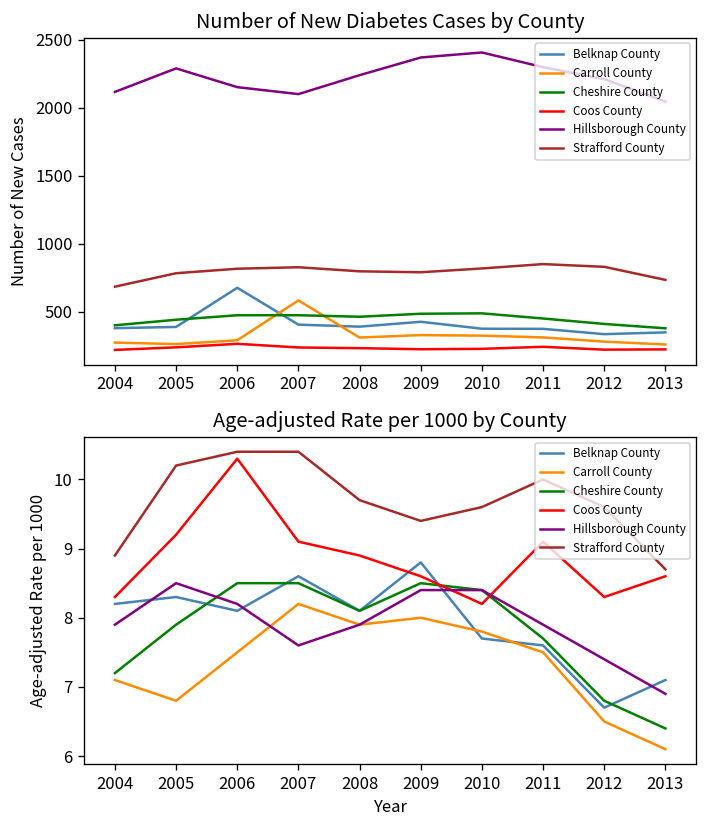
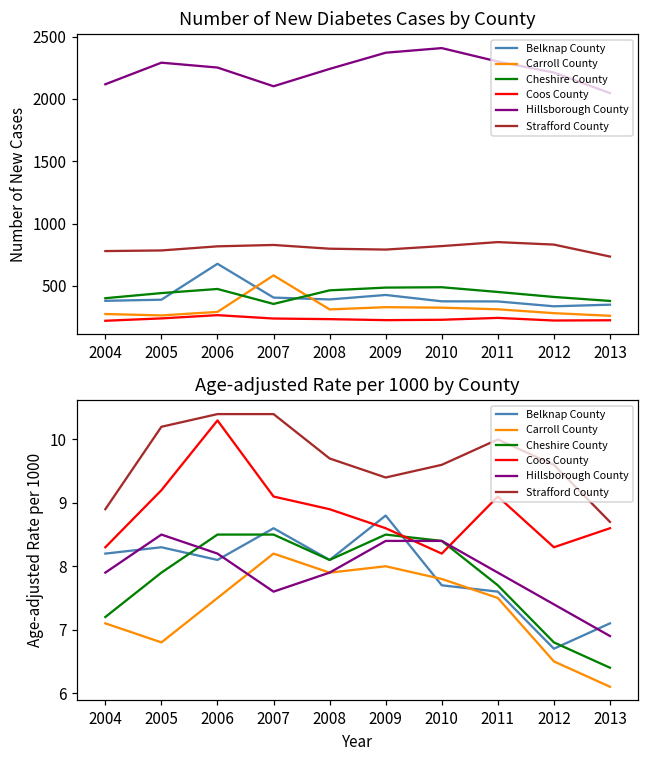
  {
    "Number of New Diabetes Cases by County": {
      "Belknap County": {
        "2005": 390,
        "2006": 680,
        "2007": 410,
        "2008": 390,
        "2009": 430,
        "2010": 380,
        "2011": 380,
        "2012": 340,
        "2013": 350
      },
      "Carroll County": {
        "2004": 270,
        "2005": 260,
        "2006": 290,
        "2007": 580,
        "2008": 310,
        "2009": 330,
        "2010": 330,
        "2011": 310,
        "2012": 280,
        "2013": 260
      },
      "Cheshire County": {
        "2005": 440,
        "2006": 480,
-       "2007": 480,
+       "2007": 360,
        "2008": 460,
        "2009": 490,
        "2010": 490,
        "2011": 450,
        "2012": 410,
        "2013": 380
      },
      "Coos County": {
        "2004": 220,
        "2005": 240,
        "2006": 270,
        "2007": 240,
        "2008": 230,
        "2009": 230,
        "2010": 230,
        "2011": 240,
        "2012": 220,
        "2013": 220
      },
      "Hillsborough County": {
        "2004": 2120,
        "2005": 2290,
-       "2006": 2150,
+       "2006": 2250,
        "2007": 2100,
        "2008": 2240,
        "2009": 2370,
        "2010": 2410
      },
      "Strafford County": {
-       "2004": 690,
+       "2004": 780,
        "2005": 780,
        "2006": 820,
        "2007": 830,
        "2008": 800,
        "2009": 790,
        "2010": 820,
        "2011": 850,
        "2012": 830,
        "2013": 740
      }
    },
    "Age-adjusted Rate per 1000 by County": {
      "Belknap County": {
        "2004": 8.2,
        "2005": 8.3,
        "2006": 8.1,
        "2007": 8.6,
        "2009": 8.8,
        "2010": 7.7,
        "2011": 7.6,
        "2012": 6.7,
        "2013": 7.1
      },
      "Carroll County": {
        "2004": 7.1,
        "2005": 6.8,
        "2006": 7.5,
        "2007": 8.2,
        "2009": 8.0,
        "2010": 7.8,
        "2011": 7.5,
        "2012": 6.5,
        "2013": 6.1
      },
      "Cheshire County": {
        "2004": 7.2,
        "2005": 7.9,
        "2006": 8.5,
        "2007": 8.5,
        "2009": 8.5,
        "2011": 7.7,
        "2012": 6.8,
        "2013": 6.4
      },
      "Coos County": {
        "2004": 8.3,
        "2005": 9.2,
        "2006": 10.3,
        "2007": 9.1,
        "2008": 8.9,
        "2009": 8.6,
        "2010": 8.2,
        "2012": 8.3,
        "2013": 8.6
      },
      "Hillsborough County": {
        "2004": 7.9,
        "2005": 8.5,
        "2006": 8.2,
        "2007": 7.6,
        "2009": 8.4,
        "2011": 7.9,
        "2012": 7.4,
        "2013": 6.9
      },
      "Strafford County": {
        "2004": 8.9,
        "2005": 10.2,
        "2006": 10.4,
        "2007": 10.4,
        "2008": 9.7,
        "2009": 9.4,
        "2010": 9.6,
        "2013": 8.7
      }
    }
  }
